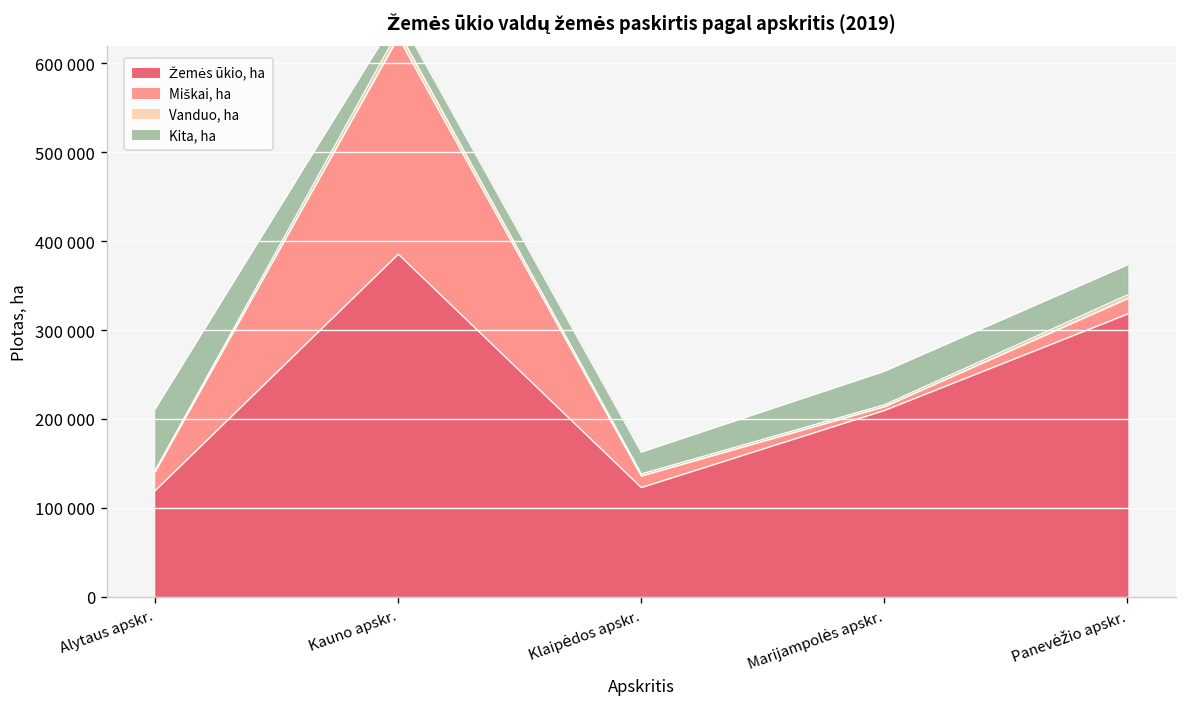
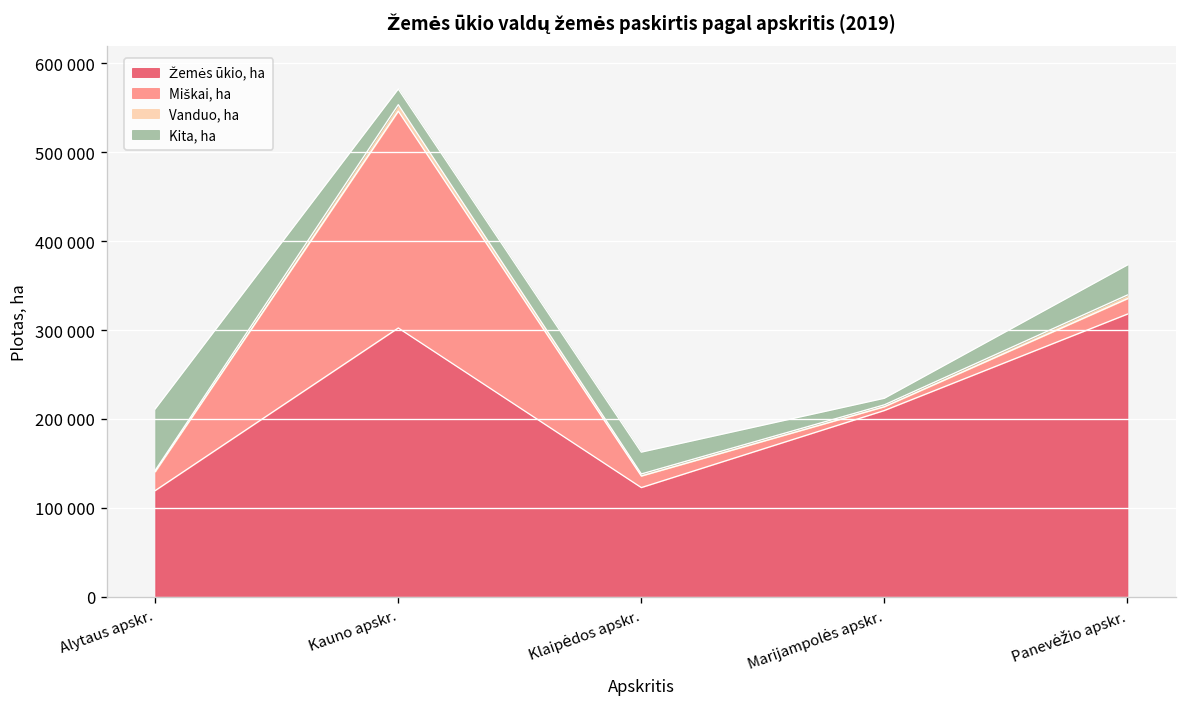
  {
    "Žemės ūkio, ha": {
      "Alytaus apskr.": 120000,
-     "Kauno apskr.": 390000,
+     "Kauno apskr.": 300000,
      "Klaipėdos apskr.": 120000,
      "Marijampolės apskr.": 210000,
      "Panevėžio apskr.": 320000
    },
    "Miškai, ha": {
      "Panevėžio apskr.": 20000
    },
    "Vanduo, ha": {
      "Panevėžio apskr.": 0
    },
    "Kita, ha": {
      "Alytaus apskr.": 70000,
      "Klaipėdos apskr.": 20000,
-     "Marijampolės apskr.": 40000,
+     "Marijampolės apskr.": 10000,
      "Panevėžio apskr.": 30000
    }
  }
